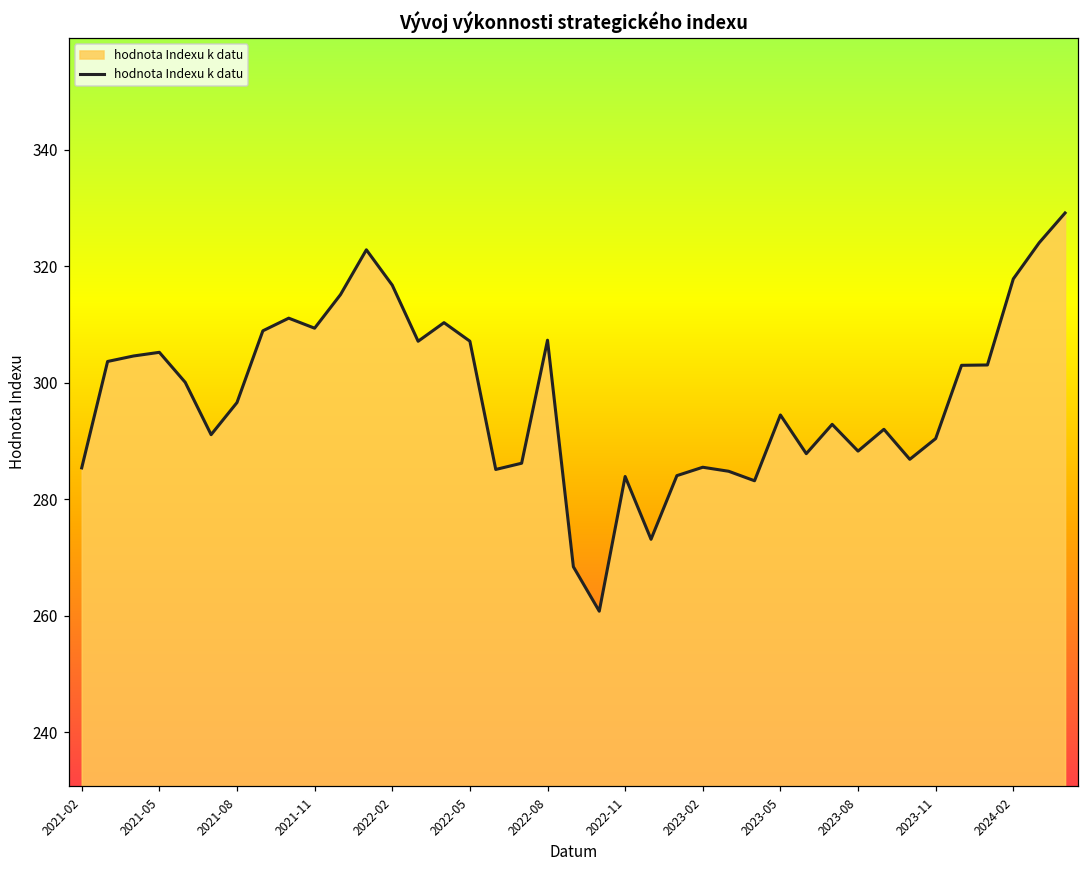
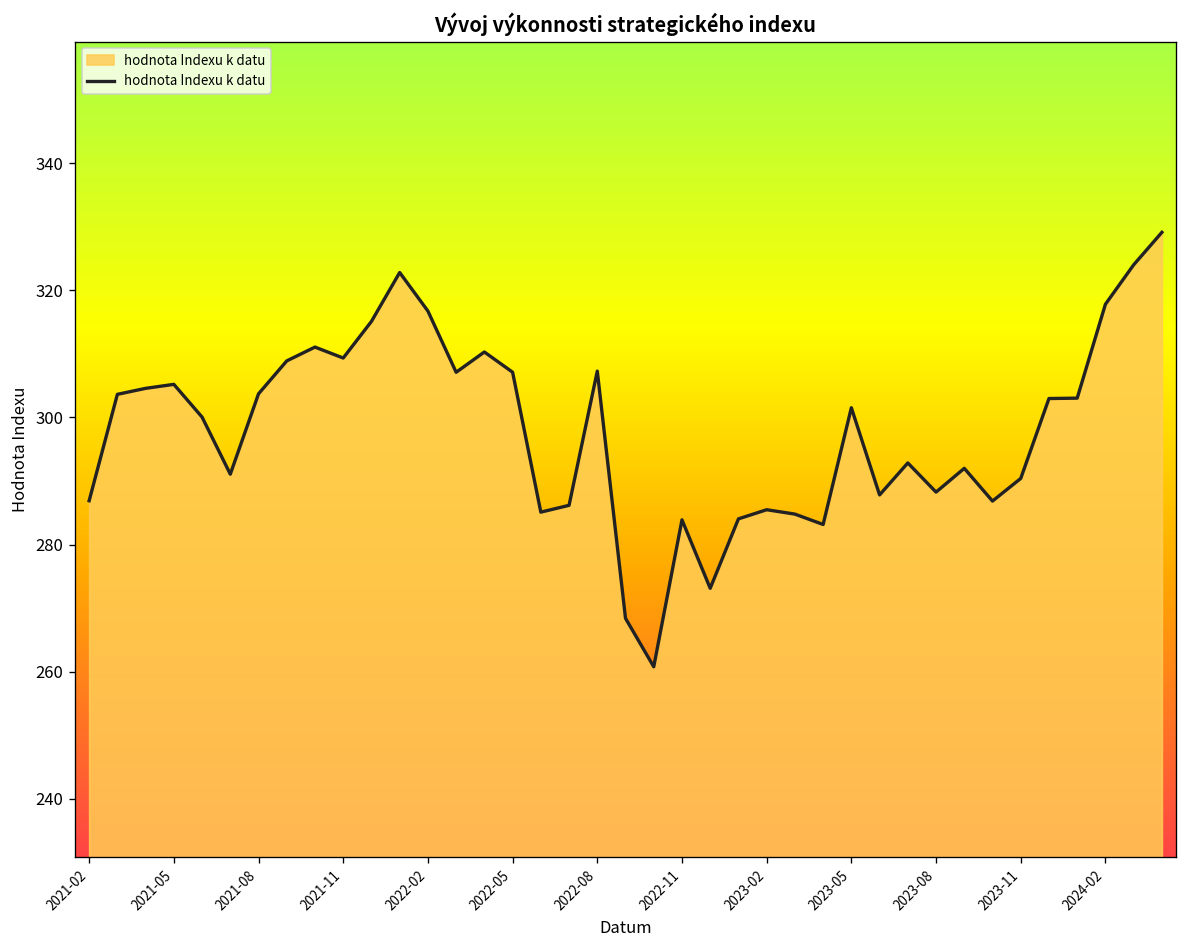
  {
-   "2021-02": 285,
+   "2021-02": 287,
    "2021-05": 305,
-   "2021-08": 297,
+   "2021-08": 304,
    "2021-11": 309,
    "2022-02": 317,
    "2022-05": 307,
    "2022-08": 307,
    "2022-11": 284,
    "2023-02": 285,
-   "2023-05": 294,
+   "2023-05": 302,
    "2023-08": 288,
    "2023-11": 290,
    "2024-02": 318
  }
